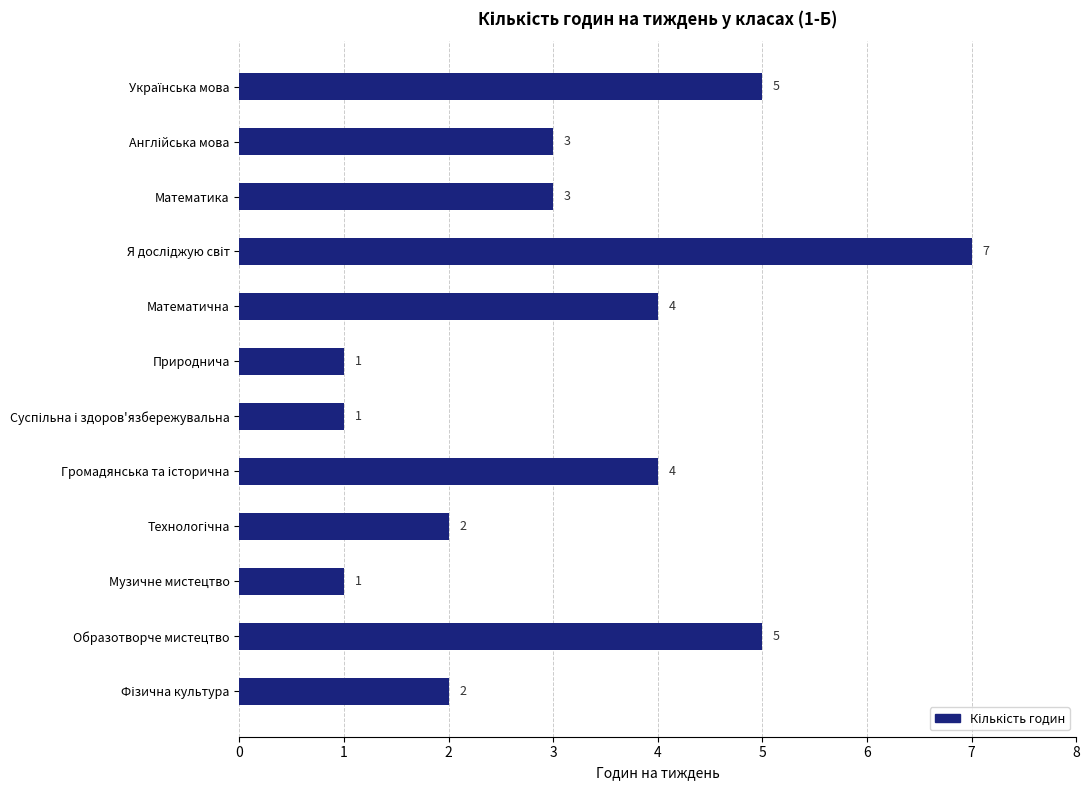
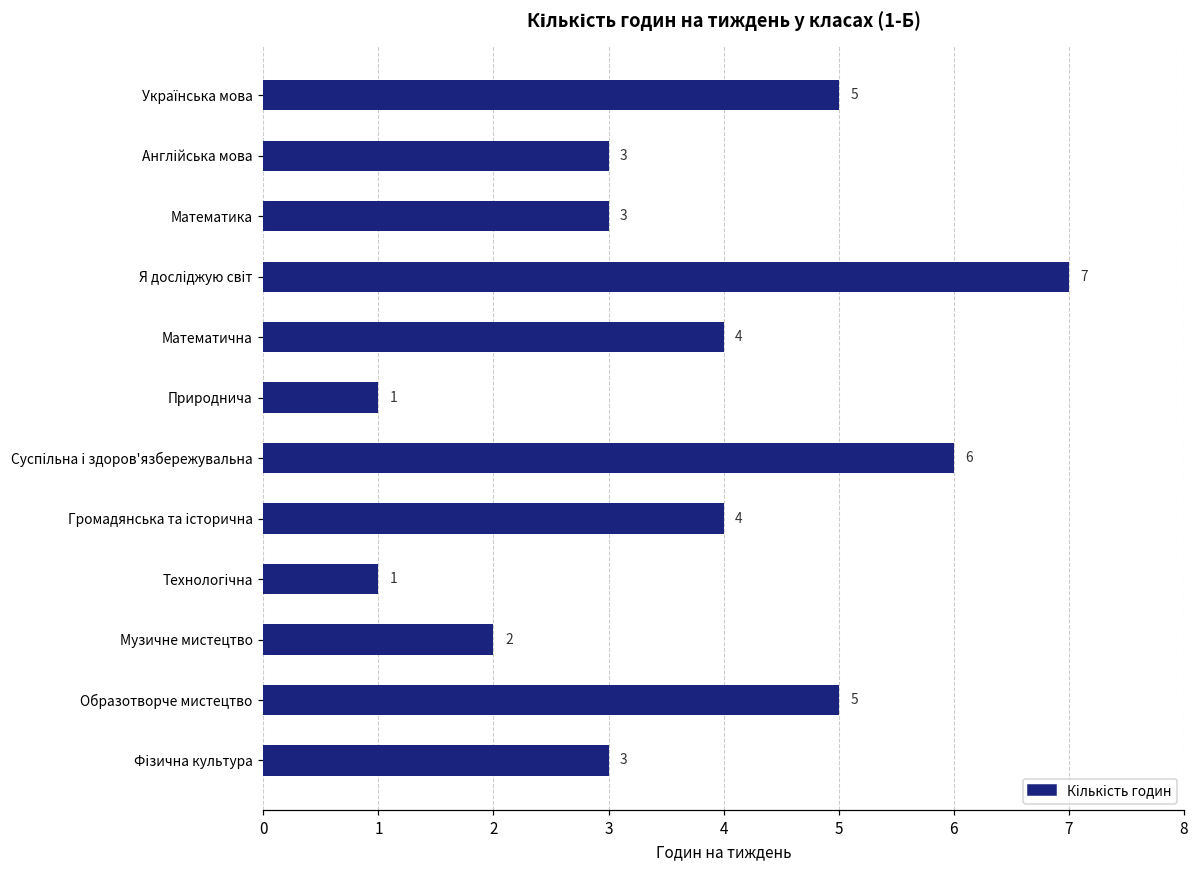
  {
    "Українська мова": 5,
    "Англійська мова": 3,
    "Математика": 3,
    "Я досліджую світ": 7,
    "Математична": 4,
    "Природнича": 1,
-   "Суспільна і здоров'язбережувальна": 1,
+   "Суспільна і здоров'язбережувальна": 6,
    "Громадянська та історична": 4,
-   "Технологічна": 2,
-   "Музичне мистецтво": 1,
+   "Технологічна": 1,
+   "Музичне мистецтво": 2,
    "Образотворче мистецтво": 5,
-   "Фізична культура": 2
+   "Фізична культура": 3
  }
